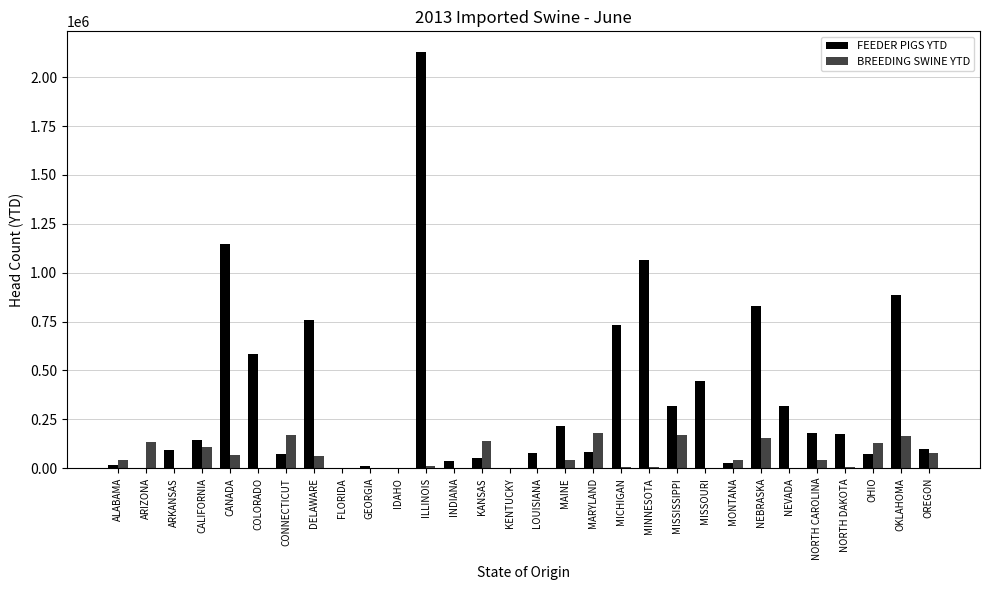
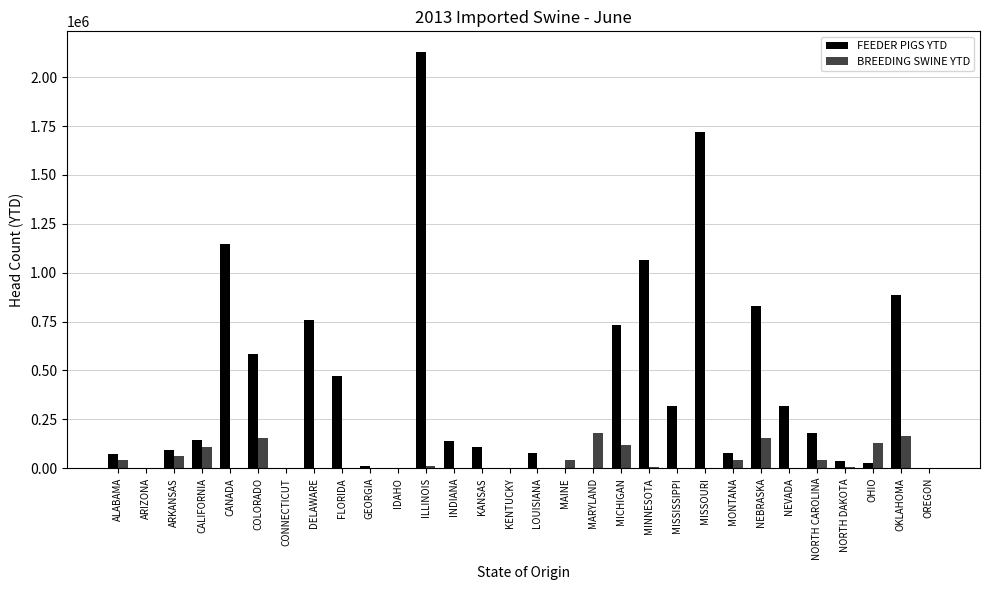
  {
    "FEEDER PIGS YTD": {
-     "ALABAMA": 10000,
+     "ALABAMA": 80000,
      "ARIZONA": 0,
      "ARKANSAS": 90000,
      "CALIFORNIA": 140000,
      "CANADA": 1150000,
      "COLORADO": 580000,
-     "CONNECTICUT": 70000,
+     "CONNECTICUT": 0,
      "DELAWARE": 760000,
-     "FLORIDA": 0,
+     "FLORIDA": 470000,
      "GEORGIA": 10000,
      "ILLINOIS": 2130000,
-     "INDIANA": 40000,
-     "KANSAS": 50000,
+     "INDIANA": 140000,
+     "KANSAS": 110000,
      "KENTUCKY": 0,
      "LOUISIANA": 80000,
-     "MAINE": 220000,
-     "MARYLAND": 80000,
+     "MAINE": 0,
+     "MARYLAND": 0,
      "MICHIGAN": 730000,
      "MINNESOTA": 1060000,
      "MISSISSIPPI": 320000,
-     "MISSOURI": 450000,
-     "MONTANA": 30000,
+     "MISSOURI": 1720000,
+     "MONTANA": 80000,
      "NEBRASKA": 830000,
      "NEVADA": 320000,
      "NORTH CAROLINA": 180000,
-     "NORTH DAKOTA": 170000,
-     "OHIO": 80000,
+     "NORTH DAKOTA": 40000,
+     "OHIO": 30000,
      "OKLAHOMA": 890000,
-     "OREGON": 100000
+     "OREGON": 0
    },
    "BREEDING SWINE YTD": {
      "ALABAMA": 40000,
-     "ARIZONA": 140000,
-     "ARKANSAS": 0,
+     "ARIZONA": 0,
+     "ARKANSAS": 60000,
      "CALIFORNIA": 110000,
-     "CANADA": 70000,
-     "COLORADO": 0,
-     "CONNECTICUT": 170000,
-     "DELAWARE": 60000,
+     "CANADA": 0,
+     "COLORADO": 160000,
+     "CONNECTICUT": 0,
+     "DELAWARE": 0,
      "IDAHO": 0,
-     "KANSAS": 140000,
+     "KANSAS": 0,
      "MAINE": 40000,
      "MARYLAND": 180000,
-     "MICHIGAN": 10000,
-     "MISSISSIPPI": 170000,
+     "MICHIGAN": 120000,
+     "MISSISSIPPI": 0,
      "MONTANA": 40000,
      "NEBRASKA": 160000,
      "NEVADA": 0,
      "NORTH CAROLINA": 40000,
      "OHIO": 130000,
      "OKLAHOMA": 170000,
-     "OREGON": 80000
+     "OREGON": 0
    }
  }
